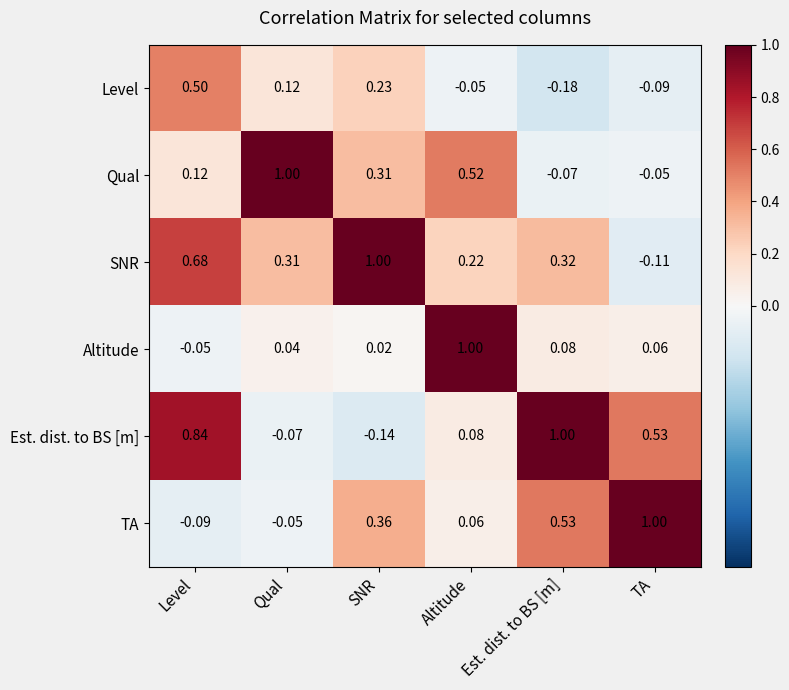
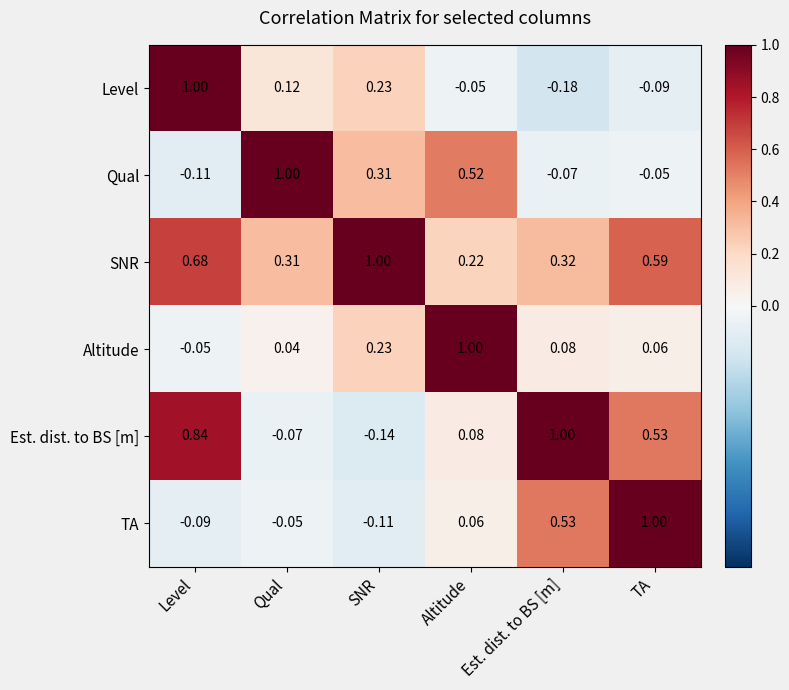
  {
    "Level": {
-     "Level": 0.50,
+     "Level": 1.00,
      "Qual": 0.12,
      "SNR": 0.23,
      "Altitude": -0.05,
      "Est. dist. to BS [m]": -0.18,
      "TA": -0.09
    },
    "Qual": {
-     "Level": 0.12,
+     "Level": -0.11,
      "Qual": 1.00,
      "SNR": 0.31,
      "Altitude": 0.52,
      "Est. dist. to BS [m]": -0.07,
      "TA": -0.05
    },
    "SNR": {
      "Level": 0.68,
      "Qual": 0.31,
      "SNR": 1.00,
      "Altitude": 0.22,
      "Est. dist. to BS [m]": 0.32,
-     "TA": -0.11
+     "TA": 0.59
    },
    "Altitude": {
      "Level": -0.05,
      "Qual": 0.04,
-     "SNR": 0.02,
+     "SNR": 0.23,
      "Altitude": 1.00,
      "Est. dist. to BS [m]": 0.08,
      "TA": 0.06
    },
    "Est. dist. to BS [m]": {
      "Level": 0.84,
      "Qual": -0.07,
      "SNR": -0.14,
      "Altitude": 0.08,
      "Est. dist. to BS [m]": 1.00,
      "TA": 0.53
    },
    "TA": {
      "Level": -0.09,
      "Qual": -0.05,
-     "SNR": 0.36,
+     "SNR": -0.11,
      "Altitude": 0.06,
      "Est. dist. to BS [m]": 0.53,
      "TA": 1.00
    }
  }
